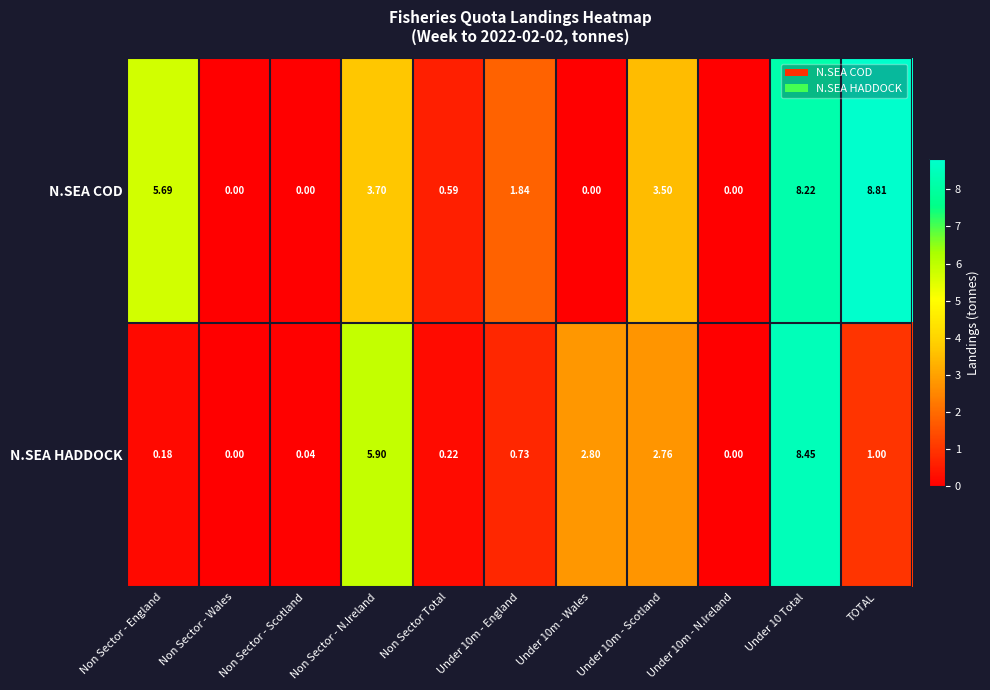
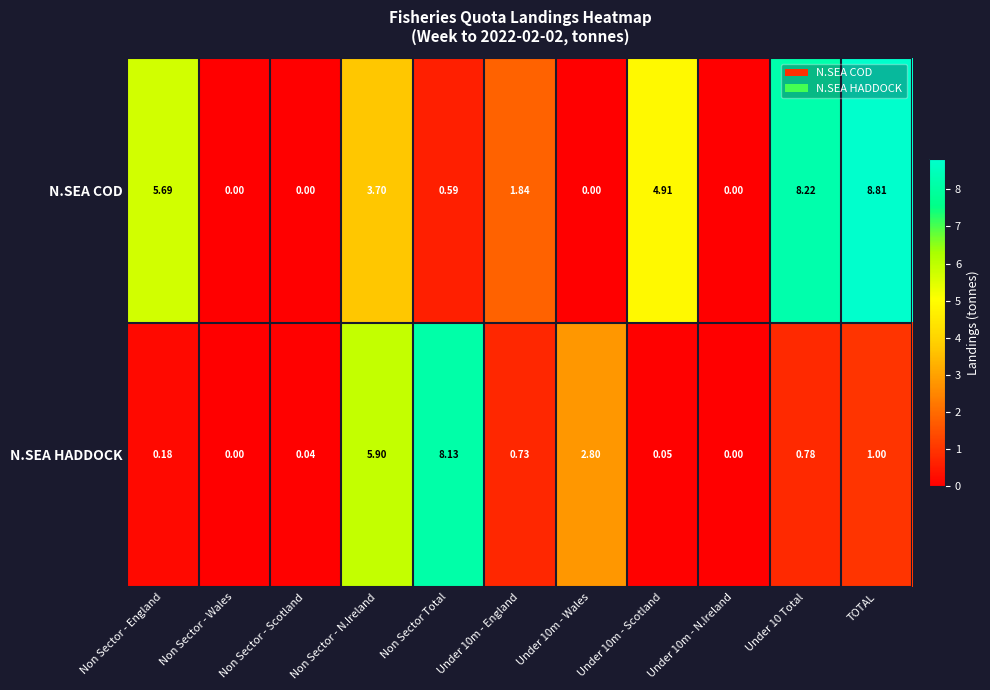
  {
    "N.SEA COD": {
      "Non Sector - England": 5.69,
      "Non Sector - Wales": 0.00,
      "Non Sector - Scotland": 0.00,
      "Non Sector - N.Ireland": 3.70,
      "Non Sector Total": 0.59,
      "Under 10m - England": 1.84,
      "Under 10m - Wales": 0.00,
-     "Under 10m - Scotland": 3.50,
+     "Under 10m - Scotland": 4.91,
      "Under 10m - N.Ireland": 0.00,
      "Under 10 Total": 8.22,
      "TOTAL": 8.81
    },
    "N.SEA HADDOCK": {
      "Non Sector - England": 0.18,
      "Non Sector - Wales": 0.00,
      "Non Sector - Scotland": 0.04,
      "Non Sector - N.Ireland": 5.90,
-     "Non Sector Total": 0.22,
+     "Non Sector Total": 8.13,
      "Under 10m - England": 0.73,
      "Under 10m - Wales": 2.80,
-     "Under 10m - Scotland": 2.76,
+     "Under 10m - Scotland": 0.05,
      "Under 10m - N.Ireland": 0.00,
-     "Under 10 Total": 8.45,
+     "Under 10 Total": 0.78,
      "TOTAL": 1.00
    }
  }
